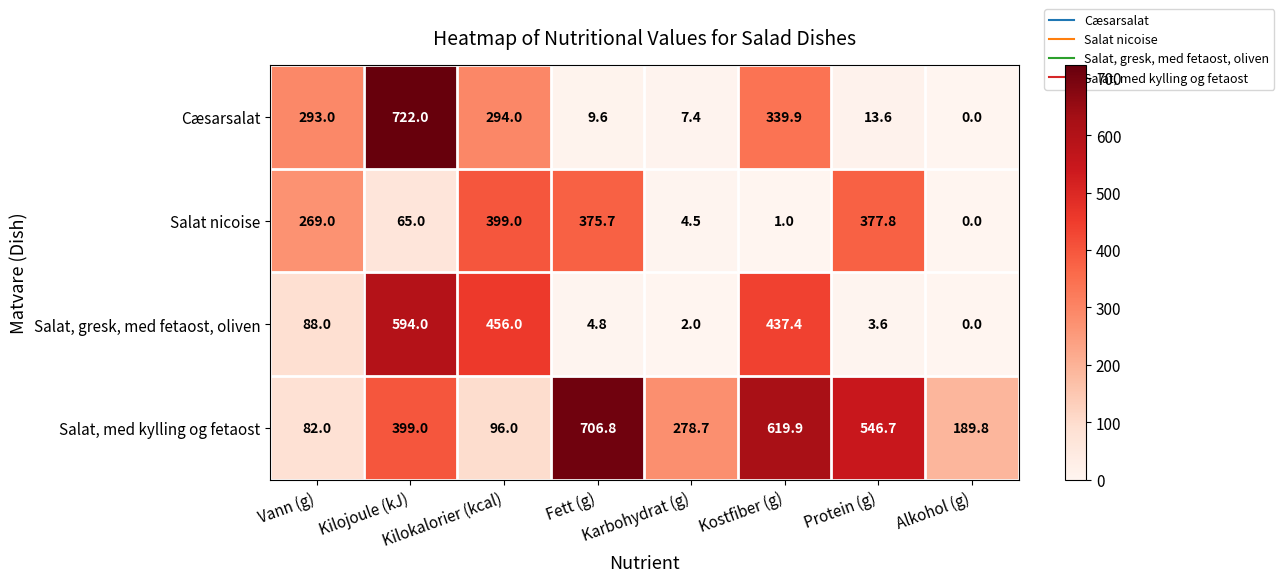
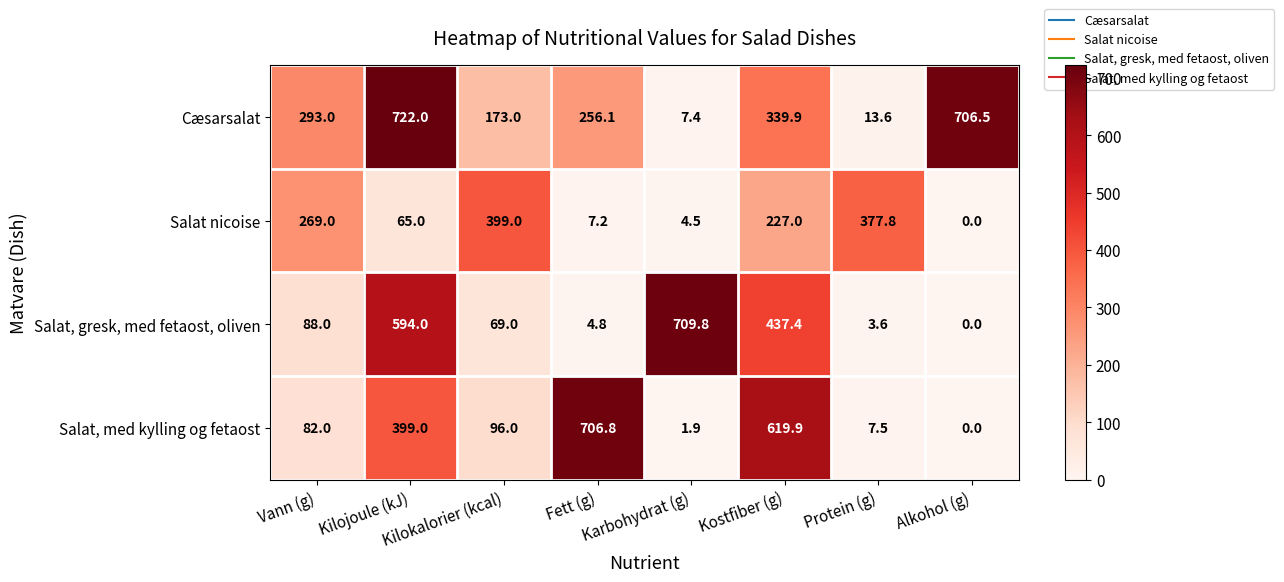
  {
    "Cæsarsalat": {
      "Vann (g)": 293.0,
      "Kilojoule (kJ)": 722.0,
-     "Kilokalorier (kcal)": 294.0,
-     "Fett (g)": 9.6,
+     "Kilokalorier (kcal)": 173.0,
+     "Fett (g)": 256.1,
      "Karbohydrat (g)": 7.4,
      "Kostfiber (g)": 339.9,
      "Protein (g)": 13.6,
-     "Alkohol (g)": 0.0
+     "Alkohol (g)": 706.5
    },
    "Salat nicoise": {
      "Vann (g)": 269.0,
      "Kilojoule (kJ)": 65.0,
      "Kilokalorier (kcal)": 399.0,
-     "Fett (g)": 375.7,
+     "Fett (g)": 7.2,
      "Karbohydrat (g)": 4.5,
-     "Kostfiber (g)": 1.0,
+     "Kostfiber (g)": 227.0,
      "Protein (g)": 377.8,
      "Alkohol (g)": 0.0
    },
    "Salat, gresk, med fetaost, oliven": {
      "Vann (g)": 88.0,
      "Kilojoule (kJ)": 594.0,
-     "Kilokalorier (kcal)": 456.0,
+     "Kilokalorier (kcal)": 69.0,
      "Fett (g)": 4.8,
-     "Karbohydrat (g)": 2.0,
+     "Karbohydrat (g)": 709.8,
      "Kostfiber (g)": 437.4,
      "Protein (g)": 3.6,
      "Alkohol (g)": 0.0
    },
    "Salat, med kylling og fetaost": {
      "Vann (g)": 82.0,
      "Kilojoule (kJ)": 399.0,
      "Kilokalorier (kcal)": 96.0,
      "Fett (g)": 706.8,
-     "Karbohydrat (g)": 278.7,
+     "Karbohydrat (g)": 1.9,
      "Kostfiber (g)": 619.9,
-     "Protein (g)": 546.7,
-     "Alkohol (g)": 189.8
+     "Protein (g)": 7.5,
+     "Alkohol (g)": 0.0
    }
  }
